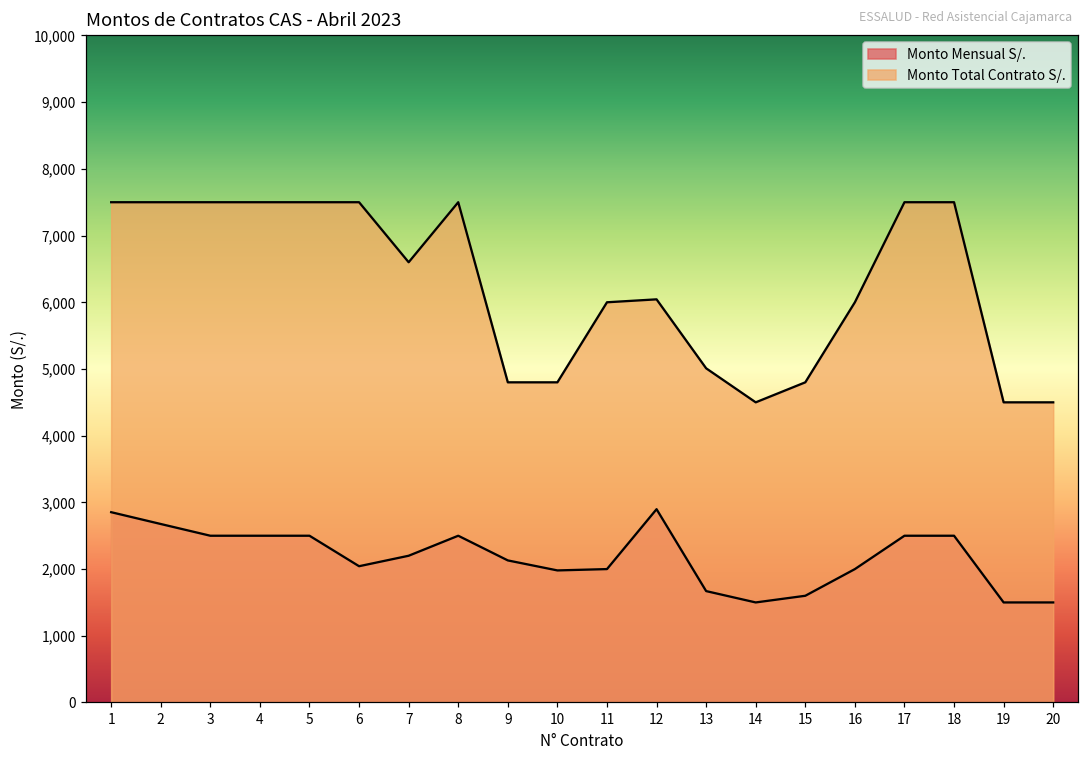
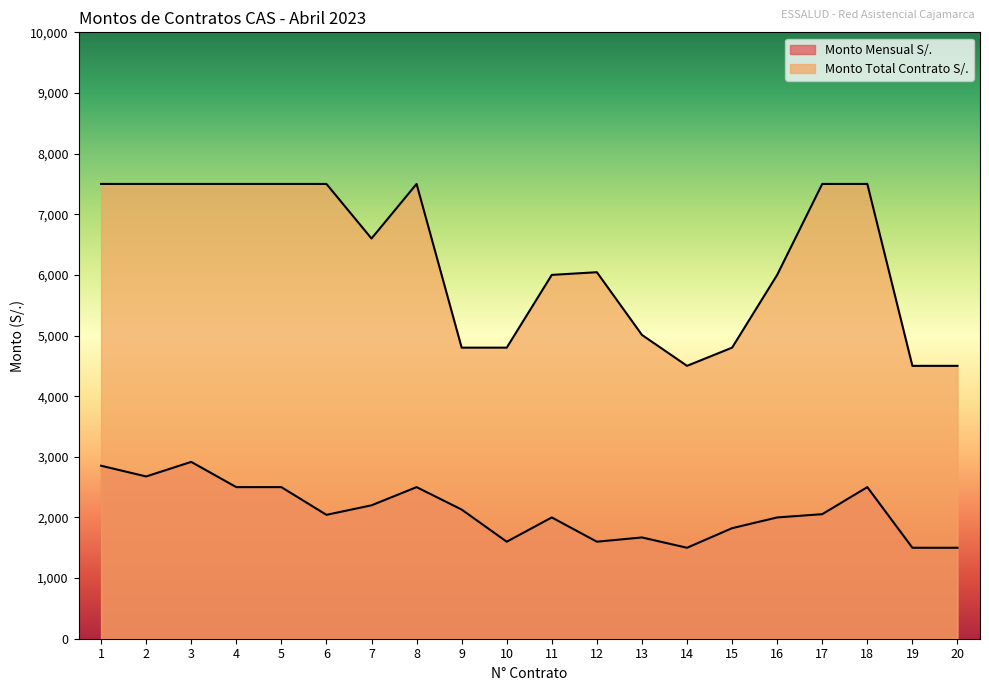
  {
    "Monto Mensual S/.": {
      "1": "2,900",
      "2": "2,700",
-     "3": "2,500",
+     "3": "2,900",
      "4": "2,500",
      "5": "2,500",
      "6": "2,000",
      "7": "2,200",
      "8": "2,500",
      "9": "2,100",
-     "10": "2,000",
+     "10": "1,600",
      "11": "2,000",
-     "12": "2,900",
+     "12": "1,600",
      "13": "1,700",
      "14": "1,500",
-     "15": "1,600",
+     "15": "1,800",
      "16": "2,000",
-     "17": "2,500",
+     "17": "2,100",
      "18": "2,500",
      "19": "1,500",
      "20": "1,500"
    },
    "Monto Total Contrato S/.": {
      "1": "7,500",
      "2": "7,500",
      "3": "7,500",
      "4": "7,500",
      "5": "7,500",
      "6": "7,500",
      "7": "6,600",
      "8": "7,500",
      "9": "4,800",
      "10": "4,800",
      "11": "6,000",
      "12": "6,000",
      "13": "5,000",
      "14": "4,500",
      "15": "4,800",
      "16": "6,000",
      "17": "7,500",
      "18": "7,500",
      "19": "4,500",
      "20": "4,500"
    }
  }
